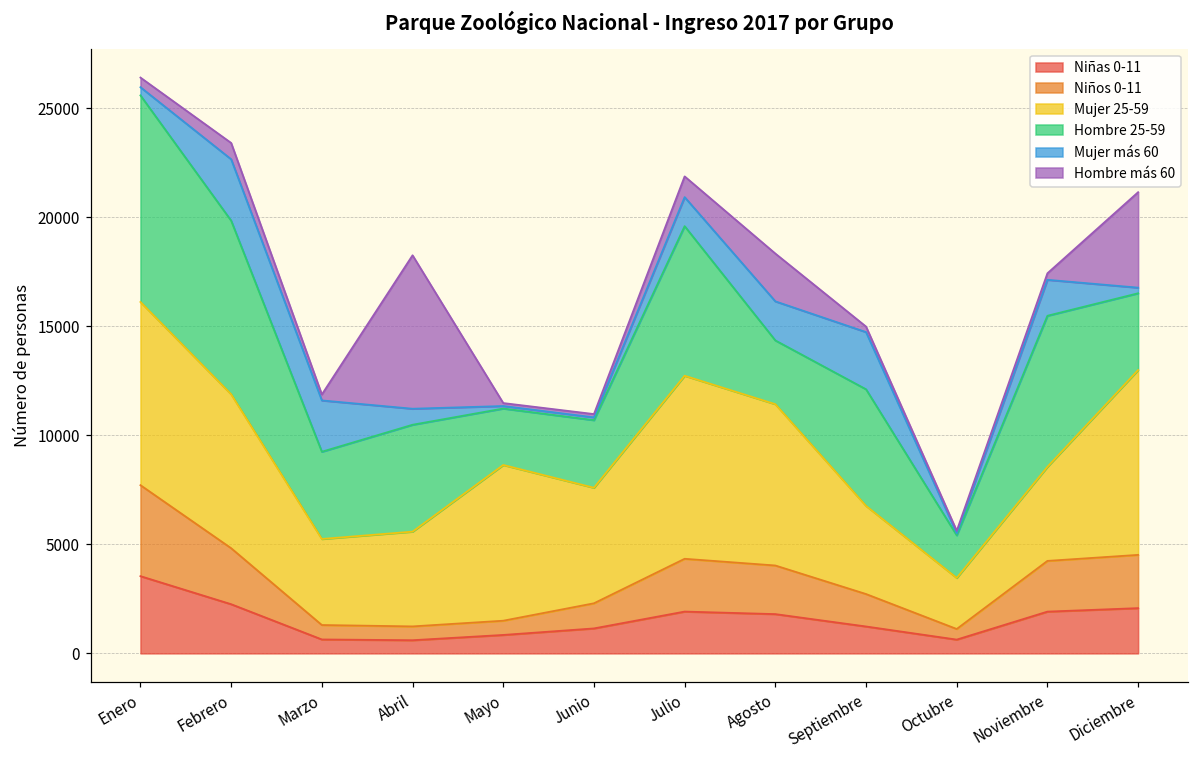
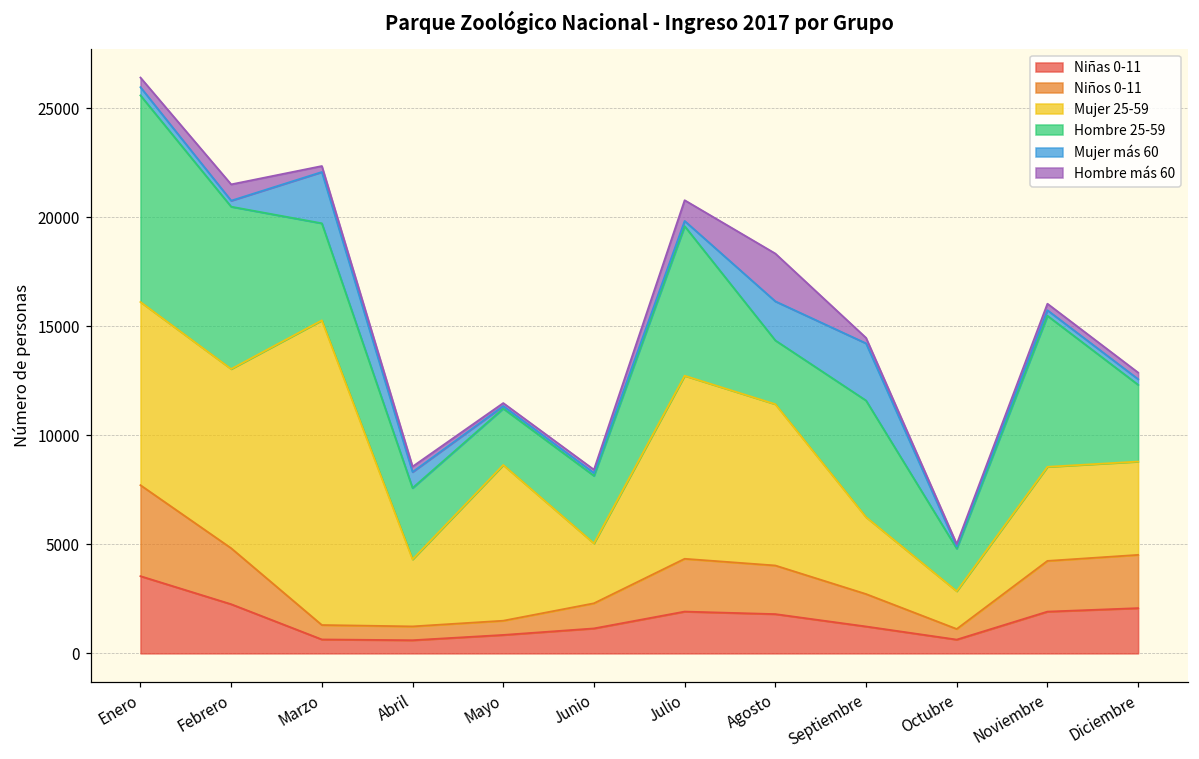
  {
    "Mujer 25-59": {
      "Enero": 8400,
-     "Febrero": 7100,
-     "Marzo": 3900,
-     "Abril": 4300,
+     "Febrero": 8200,
+     "Marzo": 14000,
+     "Abril": 3100,
      "Mayo": 7100,
-     "Junio": 5300,
+     "Junio": 2800,
      "Julio": 8400,
      "Agosto": 7400,
-     "Septiembre": 4000,
-     "Octubre": 2300,
+     "Septiembre": 3500,
+     "Octubre": 1700,
      "Noviembre": 4300,
-     "Diciembre": 8500
+     "Diciembre": 4300
    },
    "Hombre 25-59": {
      "Enero": 9500,
-     "Febrero": 8000,
-     "Marzo": 4000,
-     "Abril": 4900,
+     "Febrero": 7400,
+     "Marzo": 4500,
+     "Abril": 3300,
      "Julio": 6900,
      "Agosto": 2900,
      "Septiembre": 5400,
      "Noviembre": 6900,
      "Diciembre": 3500
    },
    "Mujer más 60": {
      "Enero": 400,
-     "Febrero": 2800,
+     "Febrero": 300,
      "Marzo": 2400,
      "Abril": 700,
-     "Julio": 1300,
+     "Julio": 200,
      "Agosto": 1800,
      "Septiembre": 2600,
-     "Noviembre": 1700,
+     "Noviembre": 300,
      "Diciembre": 300
    },
    "Hombre más 60": {
      "Enero": 400,
      "Febrero": 700,
      "Marzo": 300,
-     "Abril": 7000,
+     "Abril": 200,
      "Mayo": 100,
      "Junio": 200,
      "Julio": 1000,
      "Agosto": 2200,
      "Septiembre": 300,
      "Noviembre": 300,
-     "Diciembre": 4400
+     "Diciembre": 300
    }
  }
